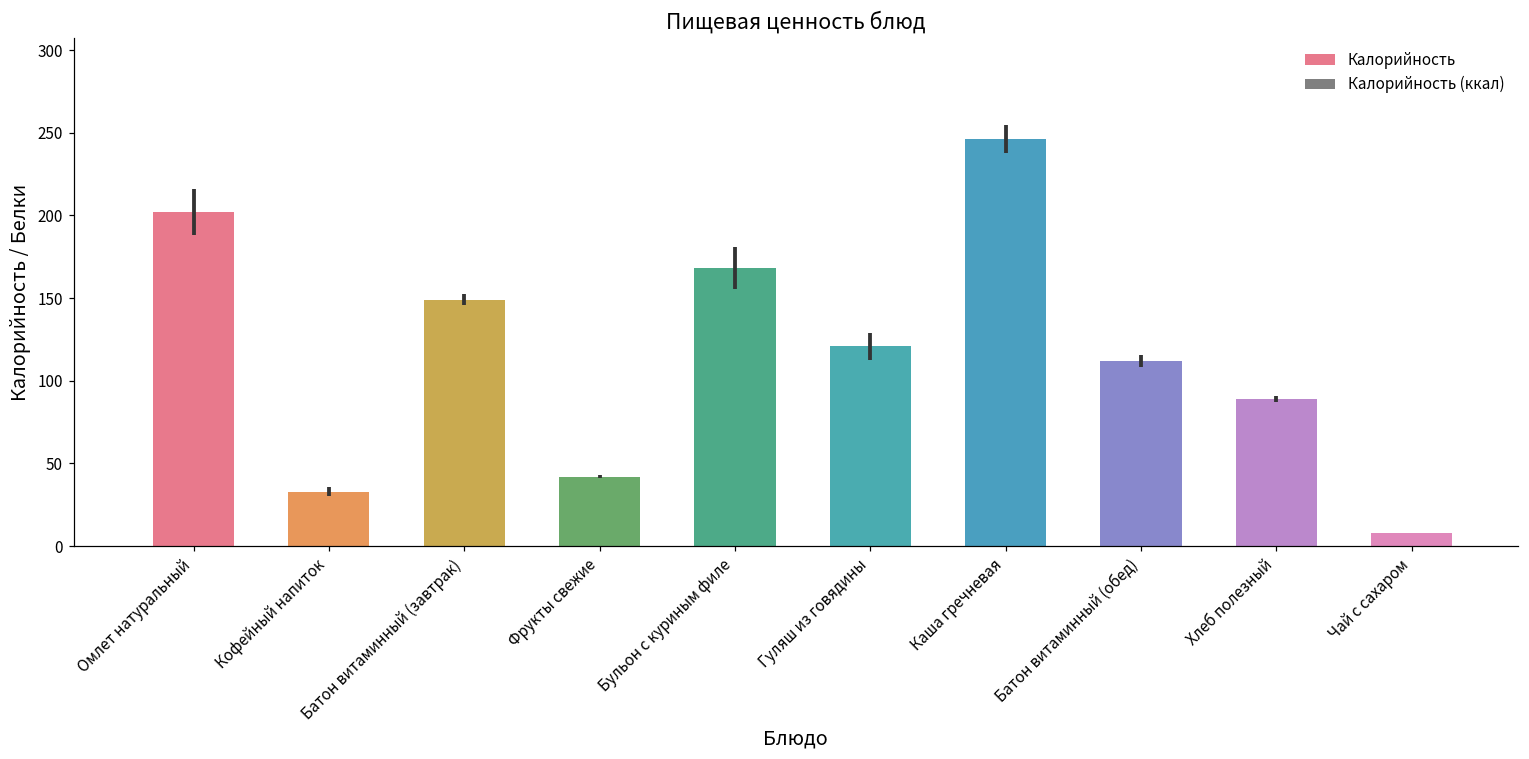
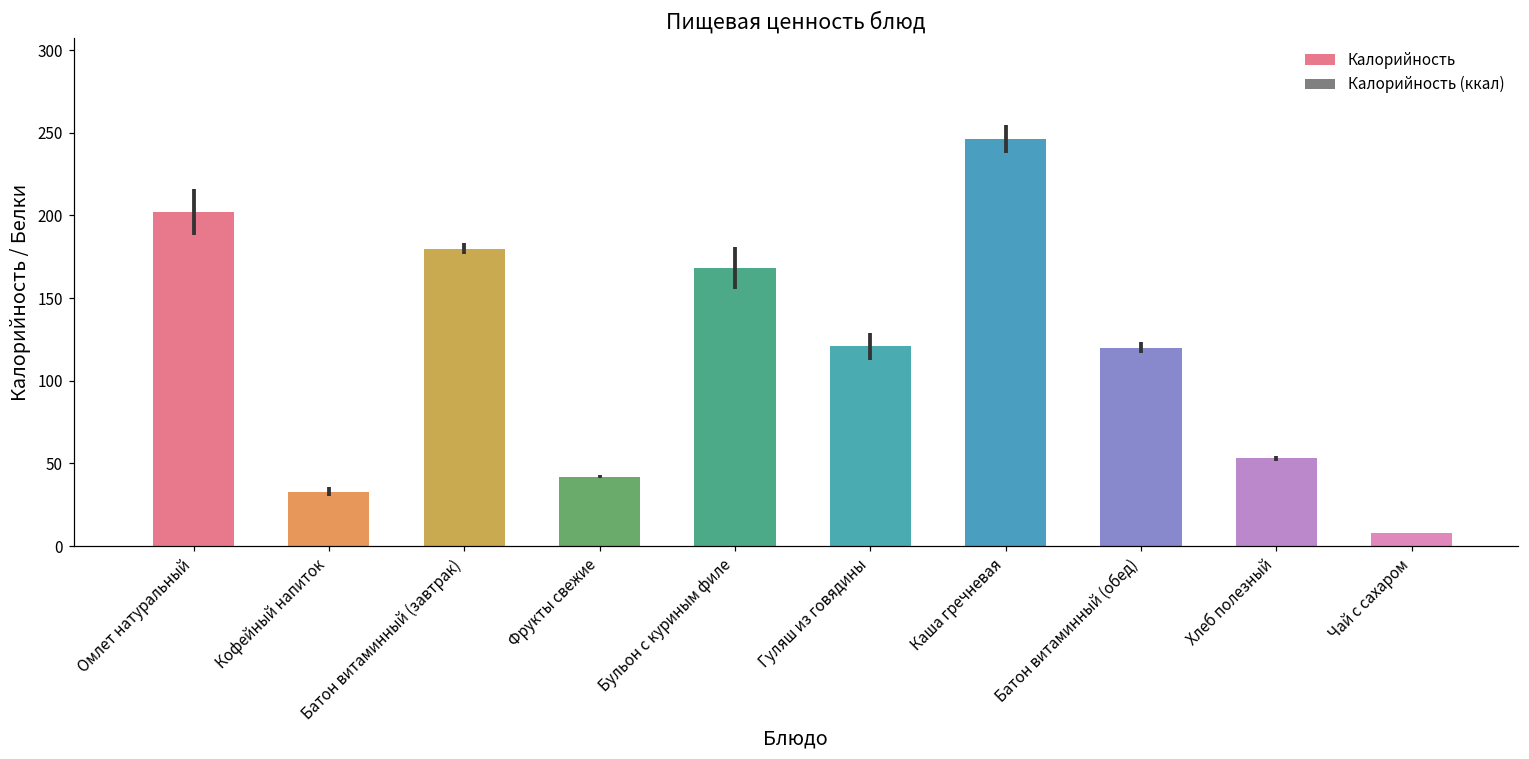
  {
    "Калорийность": {
      "Омлет натуральный": 202,
      "Кофейный напиток": 33,
-     "Батон витаминный (завтрак)": 149,
+     "Батон витаминный (завтрак)": 180,
      "Фрукты свежие": 42,
      "Бульон с куриным филе": 168,
      "Гуляш из говядины": 121,
      "Каша гречневая": 246,
-     "Батон витаминный (обед)": 112,
-     "Хлеб полезный": 89,
+     "Батон витаминный (обед)": 120,
+     "Хлеб полезный": 53,
      "Чай с сахаром": 8
    },
    "Калорийность (ккал)": {
      "Омлет натуральный": 0
    }
  }
